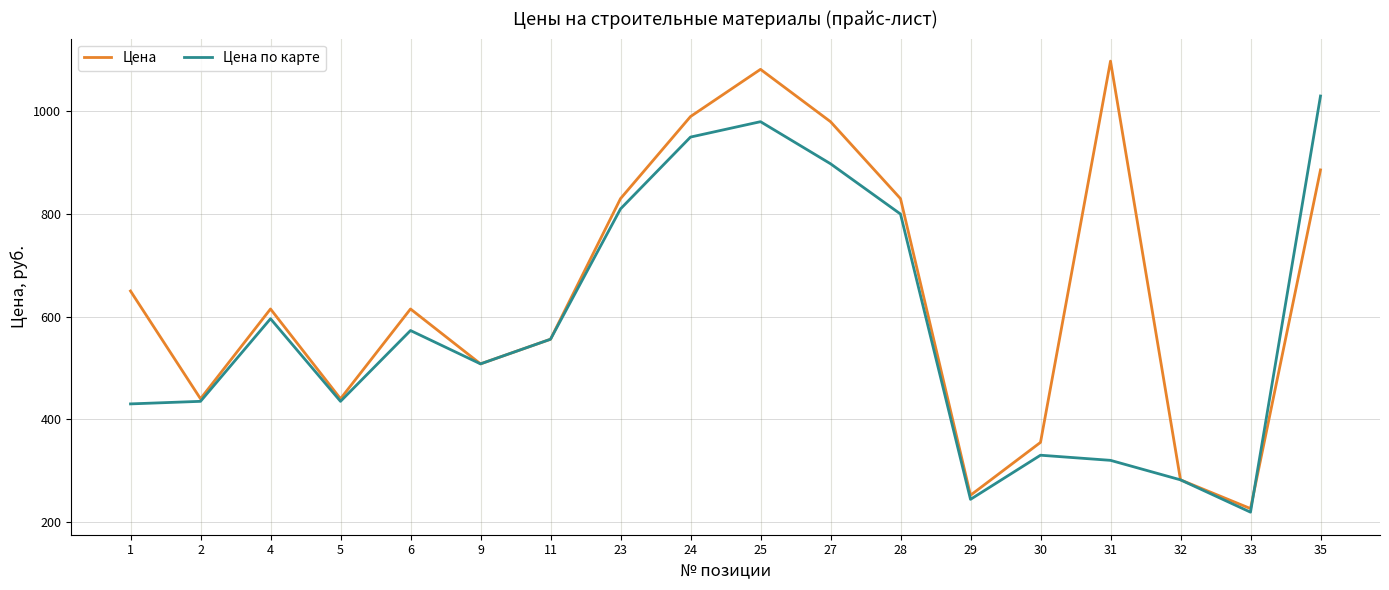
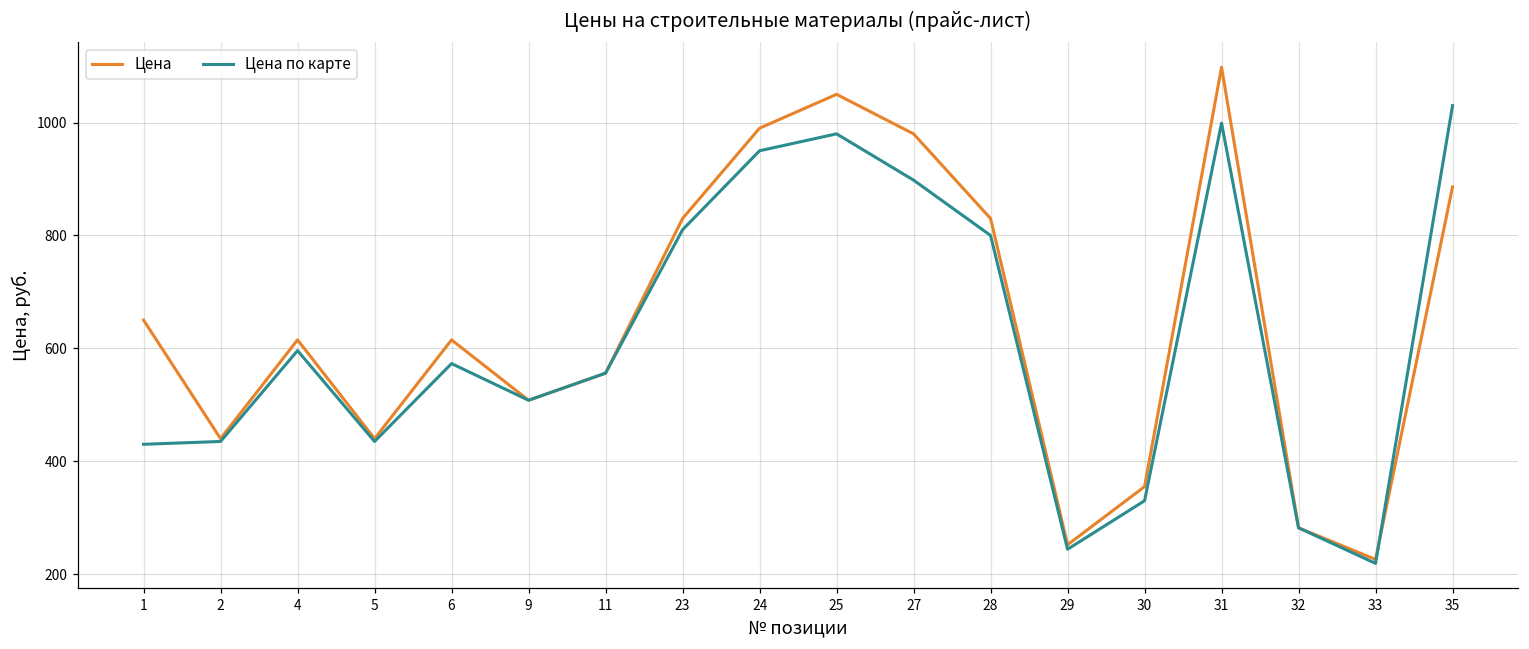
  {
    "Цена": {
      "1": 650,
      "4": 620,
      "6": 620,
      "23": 830,
      "24": 990,
-     "25": 1080,
+     "25": 1050,
      "27": 980,
      "28": 830,
      "29": 250,
      "30": 360,
      "31": 1100,
      "33": 230,
      "35": 890
    },
    "Цена по карте": {
      "1": 430,
      "4": 600,
      "6": 570,
      "23": 810,
      "24": 950,
      "25": 980,
      "27": 900,
      "28": 800,
      "29": 240,
      "30": 330,
-     "31": 320,
+     "31": 1000,
      "33": 220,
      "35": 1030
    }
  }
